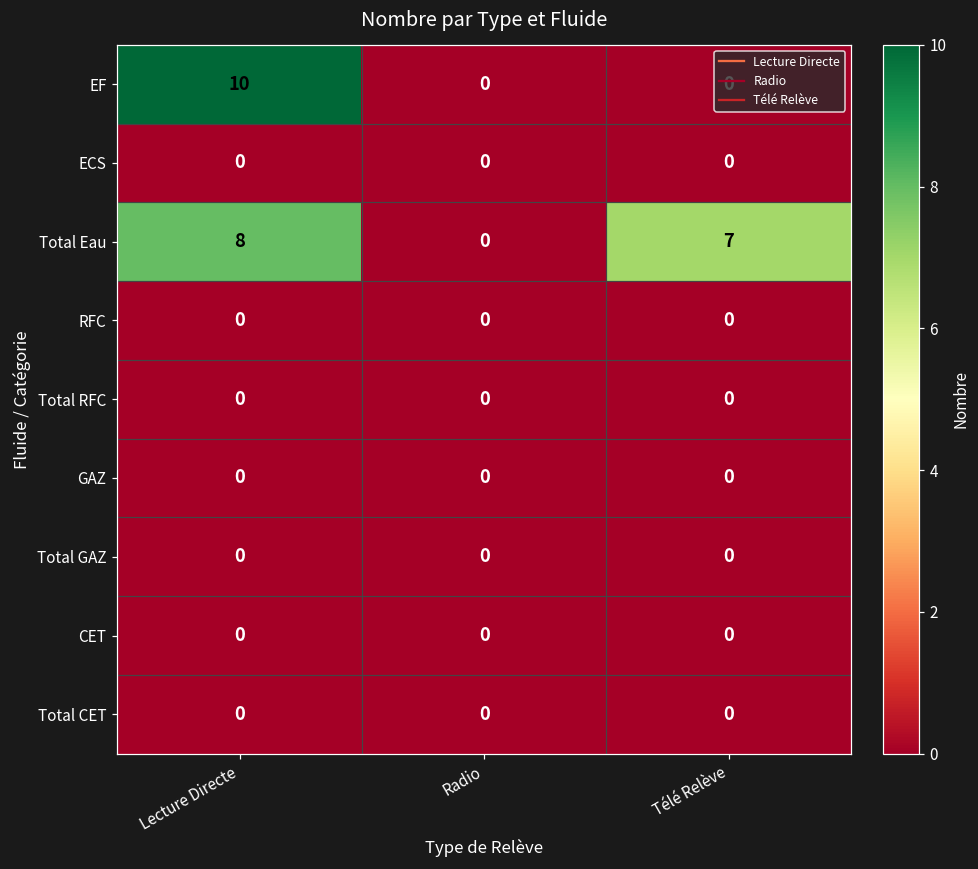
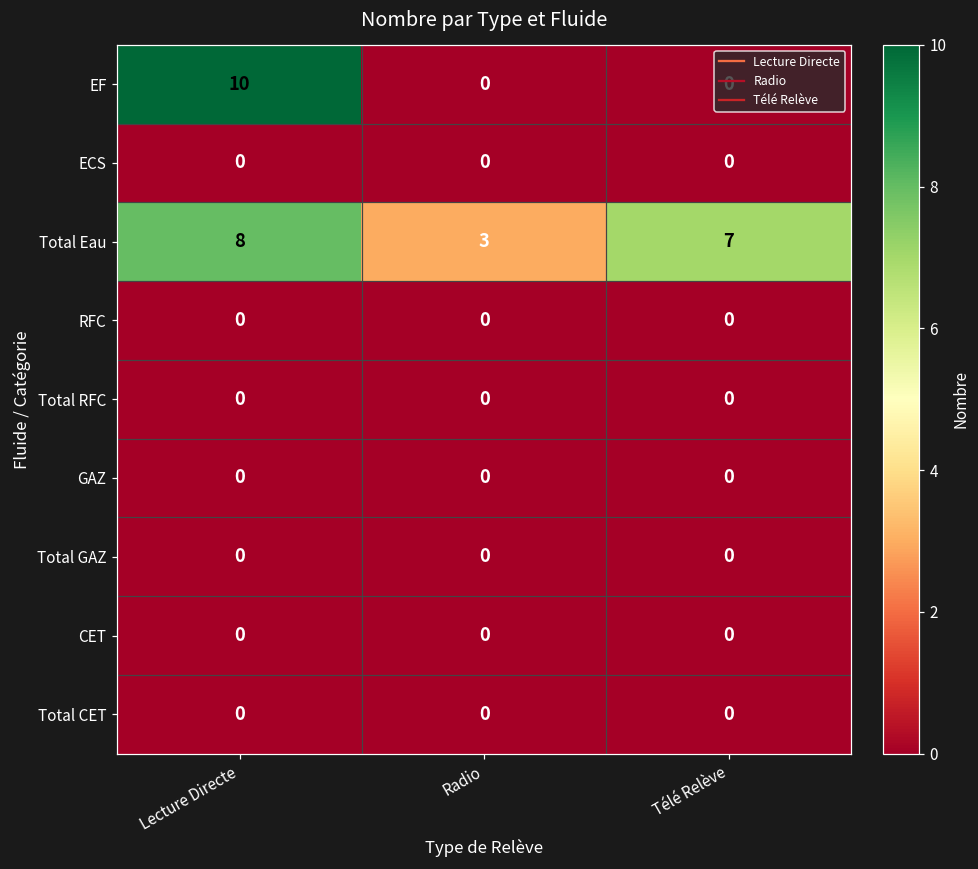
  {
    "EF": {
      "Lecture Directe": 10,
      "Radio": 0
    },
    "ECS": {
      "Lecture Directe": 0,
      "Radio": 0,
      "Télé Relève": 0
    },
    "Total Eau": {
      "Lecture Directe": 8,
-     "Radio": 0,
+     "Radio": 3,
      "Télé Relève": 7
    },
    "RFC": {
      "Lecture Directe": 0,
      "Radio": 0,
      "Télé Relève": 0
    },
    "Total RFC": {
      "Lecture Directe": 0,
      "Radio": 0,
      "Télé Relève": 0
    },
    "GAZ": {
      "Lecture Directe": 0,
      "Radio": 0,
      "Télé Relève": 0
    },
    "Total GAZ": {
      "Lecture Directe": 0,
      "Radio": 0,
      "Télé Relève": 0
    },
    "CET": {
      "Lecture Directe": 0,
      "Radio": 0,
      "Télé Relève": 0
    },
    "Total CET": {
      "Lecture Directe": 0,
      "Radio": 0,
      "Télé Relève": 0
    }
  }
